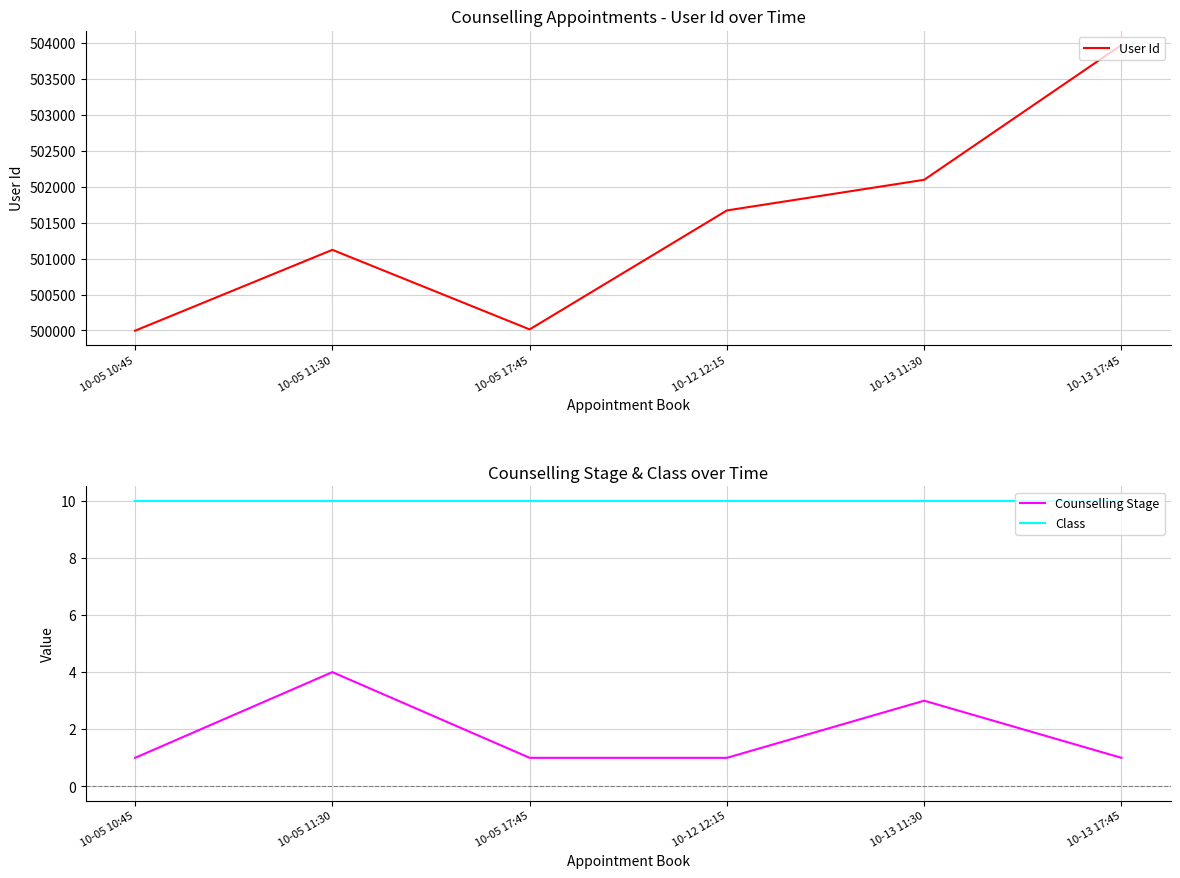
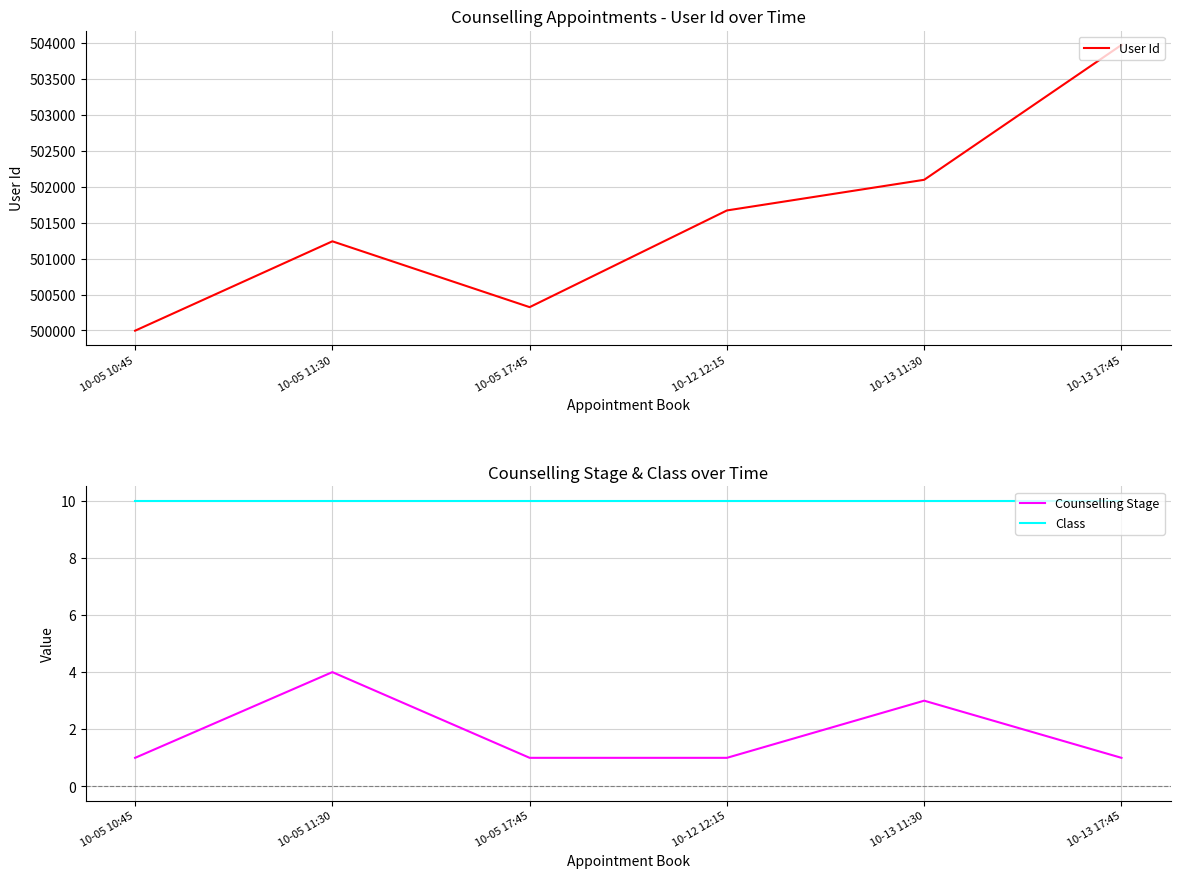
  {
    "Counselling Appointments - User Id over Time": {
      "10-05 10:45": 500000,
-     "10-05 11:30": 501100,
-     "10-05 17:45": 500000,
+     "10-05 11:30": 501200,
+     "10-05 17:45": 500300,
      "10-12 12:15": 501700,
      "10-13 11:30": 502100
    },
    "Counselling Stage & Class over Time": {
      "Counselling Stage": {
        "10-05 10:45": 1.0,
        "10-05 11:30": 4.0,
        "10-05 17:45": 1.0,
        "10-12 12:15": 1.0,
        "10-13 11:30": 3.0,
        "10-13 17:45": 1.0
      },
      "Class": {
        "10-05 10:45": 10.0,
        "10-05 11:30": 10.0,
        "10-05 17:45": 10.0,
        "10-12 12:15": 10.0,
        "10-13 11:30": 10.0
      }
    }
  }
